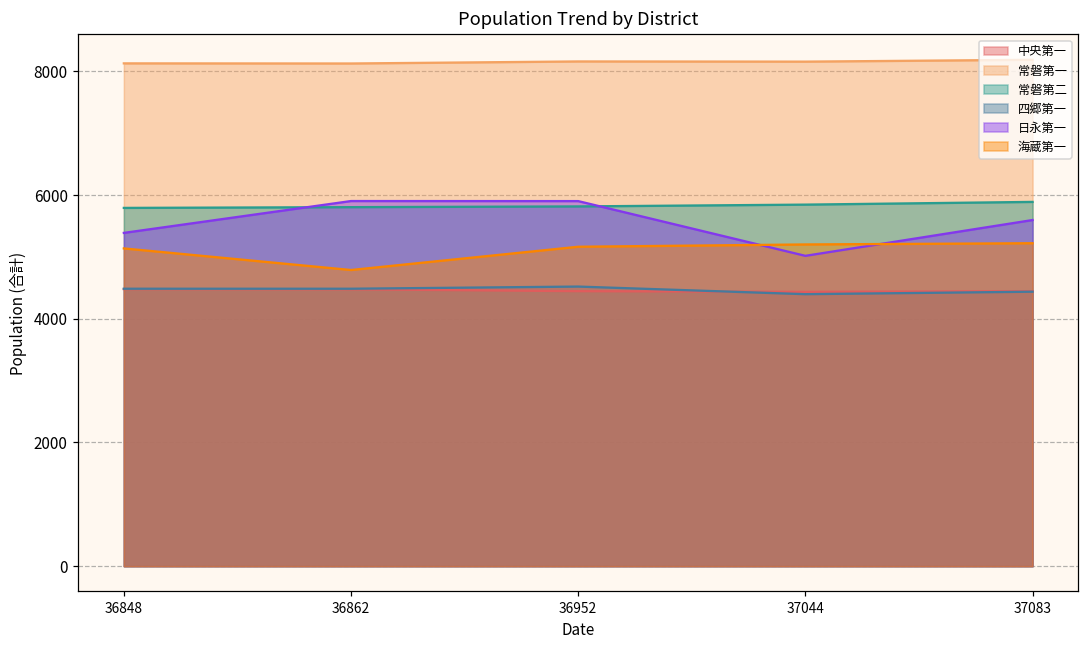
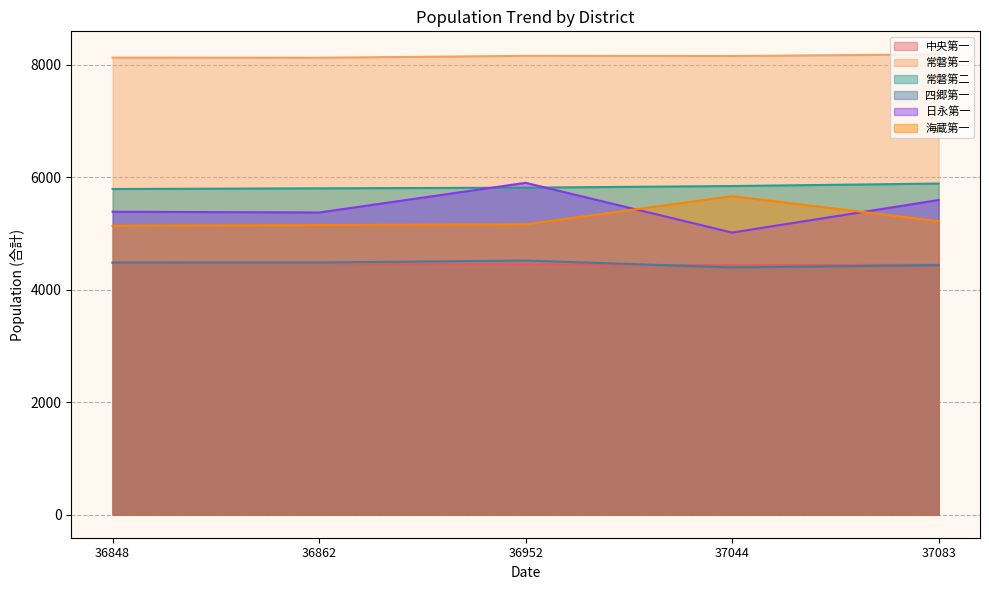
  {
    "日永第一": {
      "36848": 5400,
-     "36862": 5900,
+     "36862": 5400,
      "36952": 5900,
      "37044": 5000,
      "37083": 5600
    },
    "海蔵第一": {
      "36848": 5100,
-     "36862": 4800,
+     "36862": 5200,
      "36952": 5200,
-     "37044": 5200,
+     "37044": 5700,
      "37083": 5200
    }
  }
